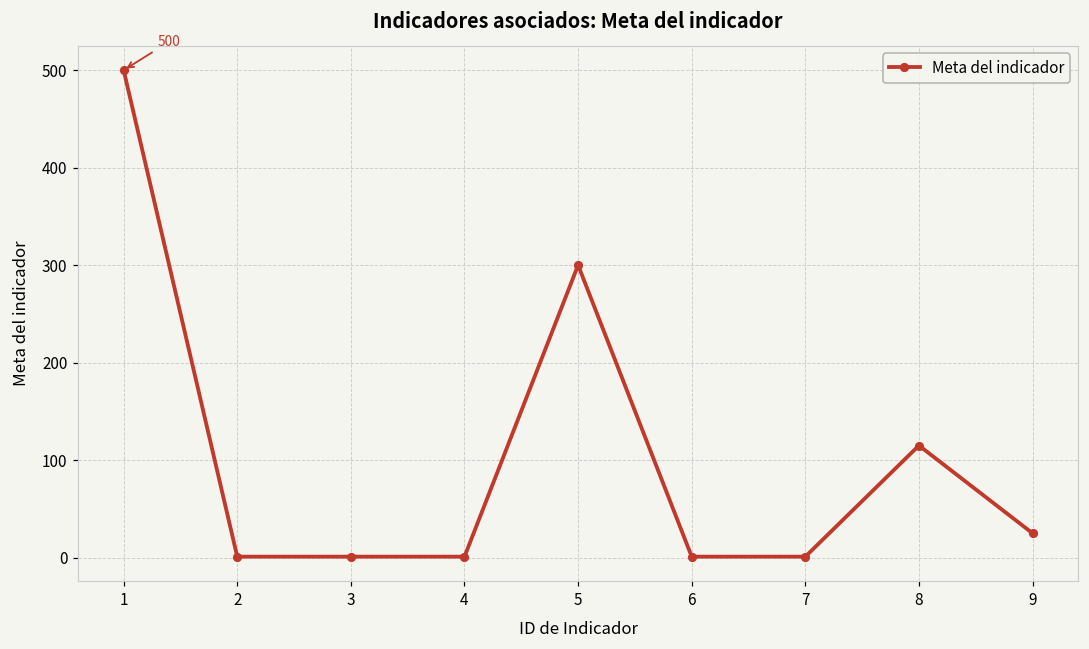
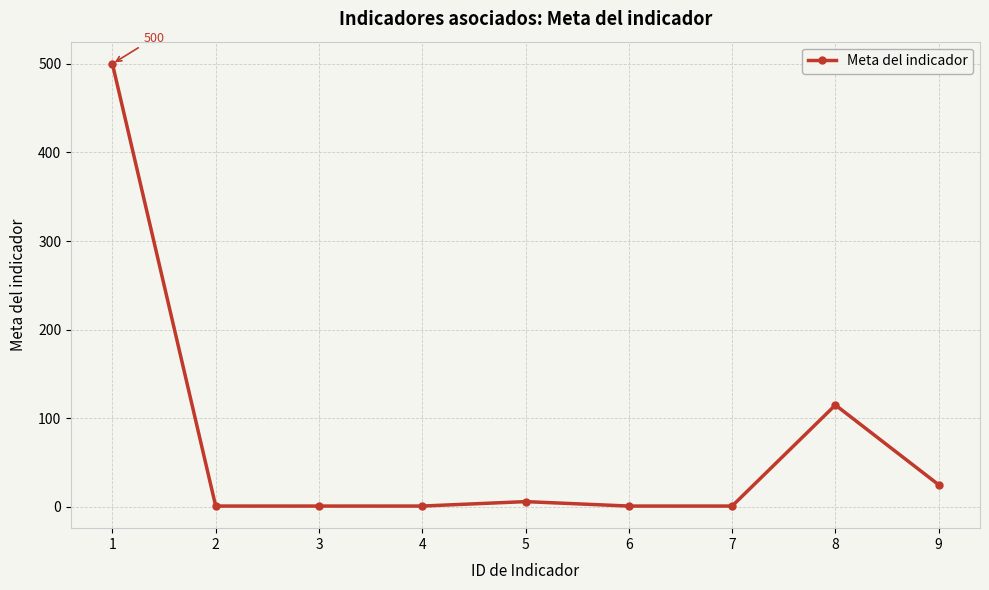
  {
    "2": 0,
    "3": 0,
    "4": 0,
-   "5": 300,
+   "5": 10,
    "6": 0,
    "7": 0,
    "8": 120,
    "9": 30
  }
